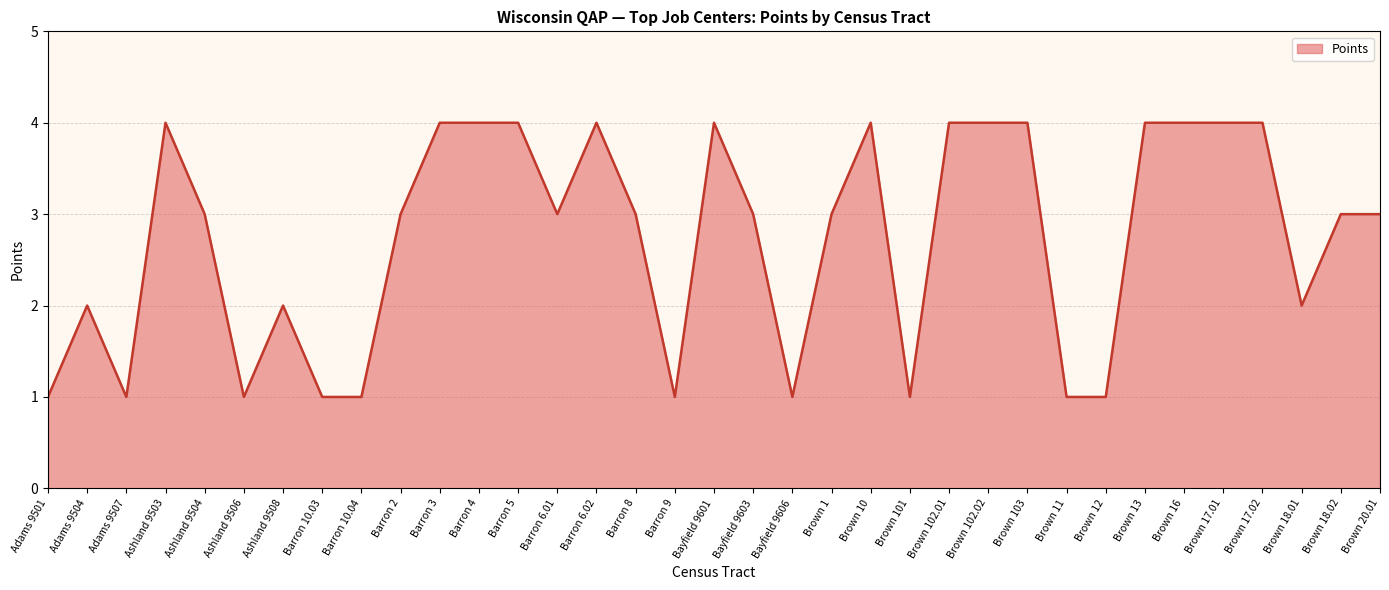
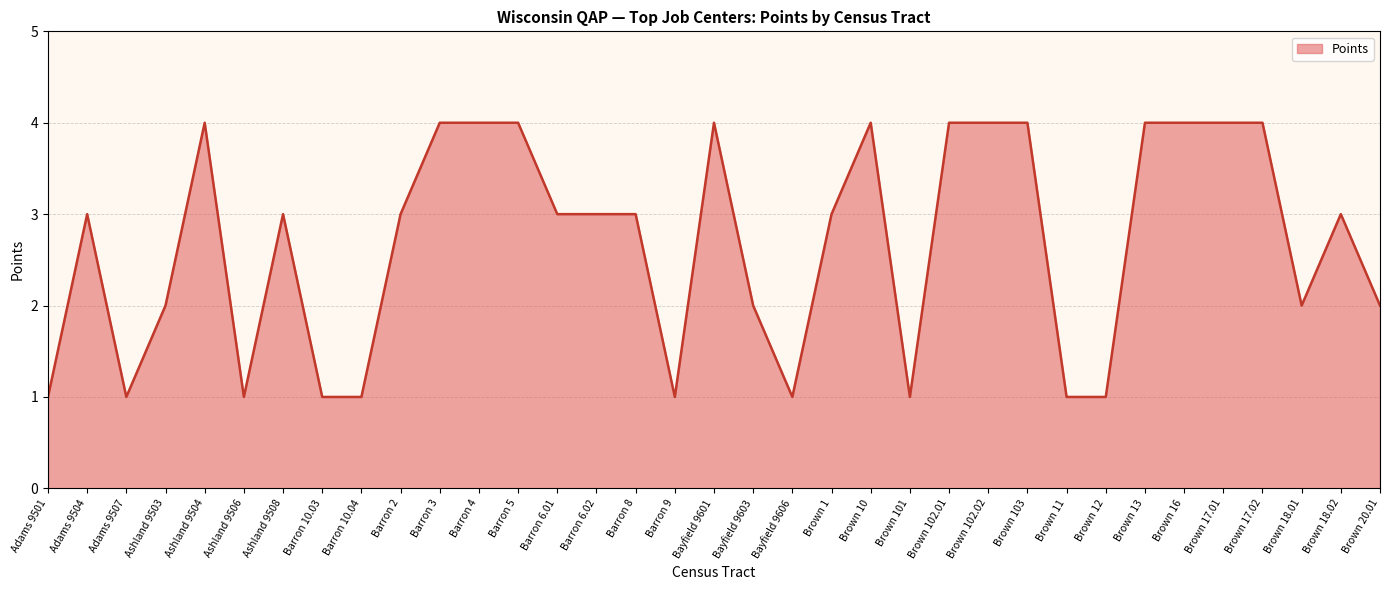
  {
    "Adams 9501": 1,
-   "Adams 9504": 2,
+   "Adams 9504": 3,
    "Adams 9507": 1,
-   "Ashland 9503": 4,
-   "Ashland 9504": 3,
+   "Ashland 9503": 2,
+   "Ashland 9504": 4,
    "Ashland 9506": 1,
-   "Ashland 9508": 2,
+   "Ashland 9508": 3,
    "Barron 10.03": 1,
    "Barron 10.04": 1,
    "Barron 2": 3,
    "Barron 3": 4,
    "Barron 4": 4,
    "Barron 5": 4,
    "Barron 6.01": 3,
-   "Barron 6.02": 4,
+   "Barron 6.02": 3,
    "Barron 8": 3,
    "Barron 9": 1,
    "Bayfield 9601": 4,
-   "Bayfield 9603": 3,
+   "Bayfield 9603": 2,
    "Bayfield 9606": 1,
    "Brown 1": 3,
    "Brown 10": 4,
    "Brown 101": 1,
    "Brown 102.01": 4,
    "Brown 102.02": 4,
    "Brown 103": 4,
    "Brown 11": 1,
    "Brown 12": 1,
    "Brown 13": 4,
    "Brown 16": 4,
    "Brown 17.01": 4,
    "Brown 17.02": 4,
    "Brown 18.01": 2,
    "Brown 18.02": 3,
-   "Brown 20.01": 3
+   "Brown 20.01": 2
  }
